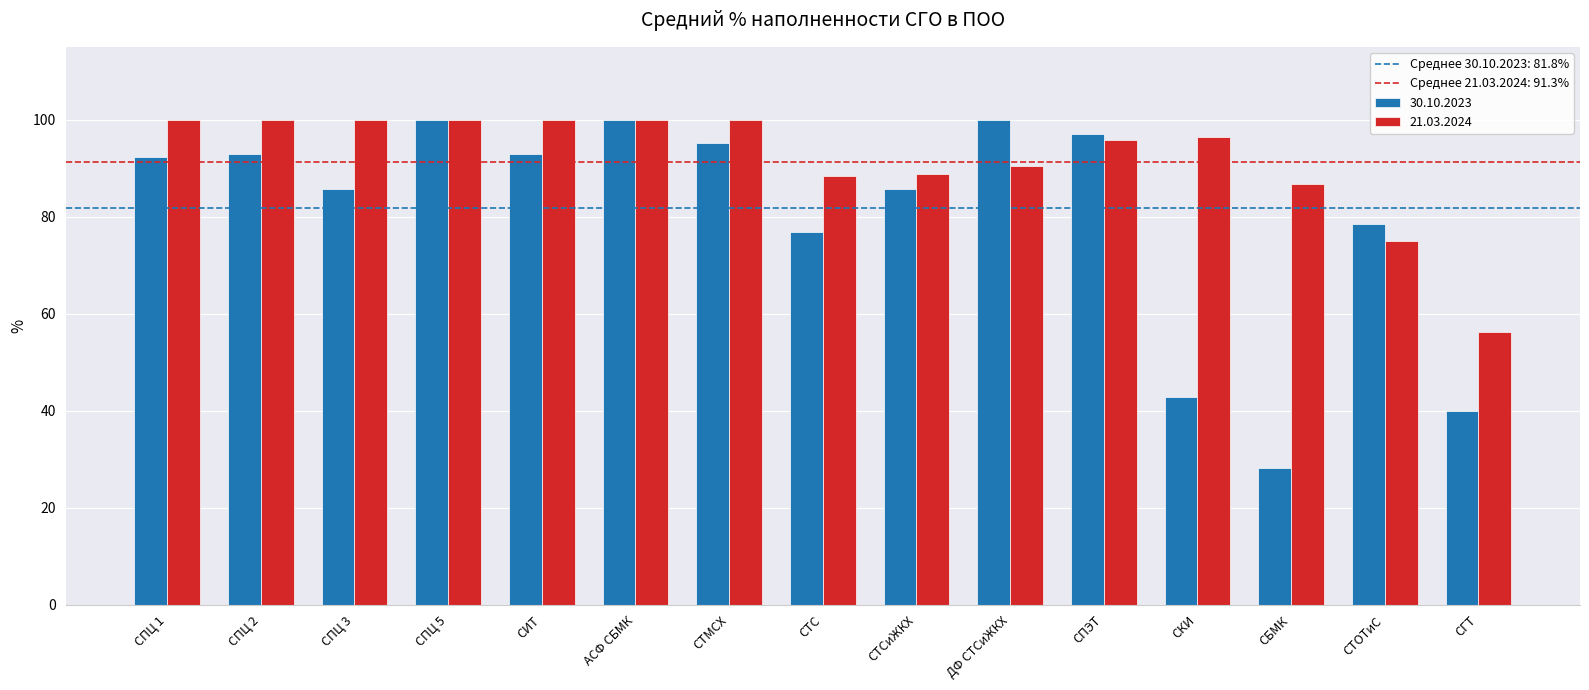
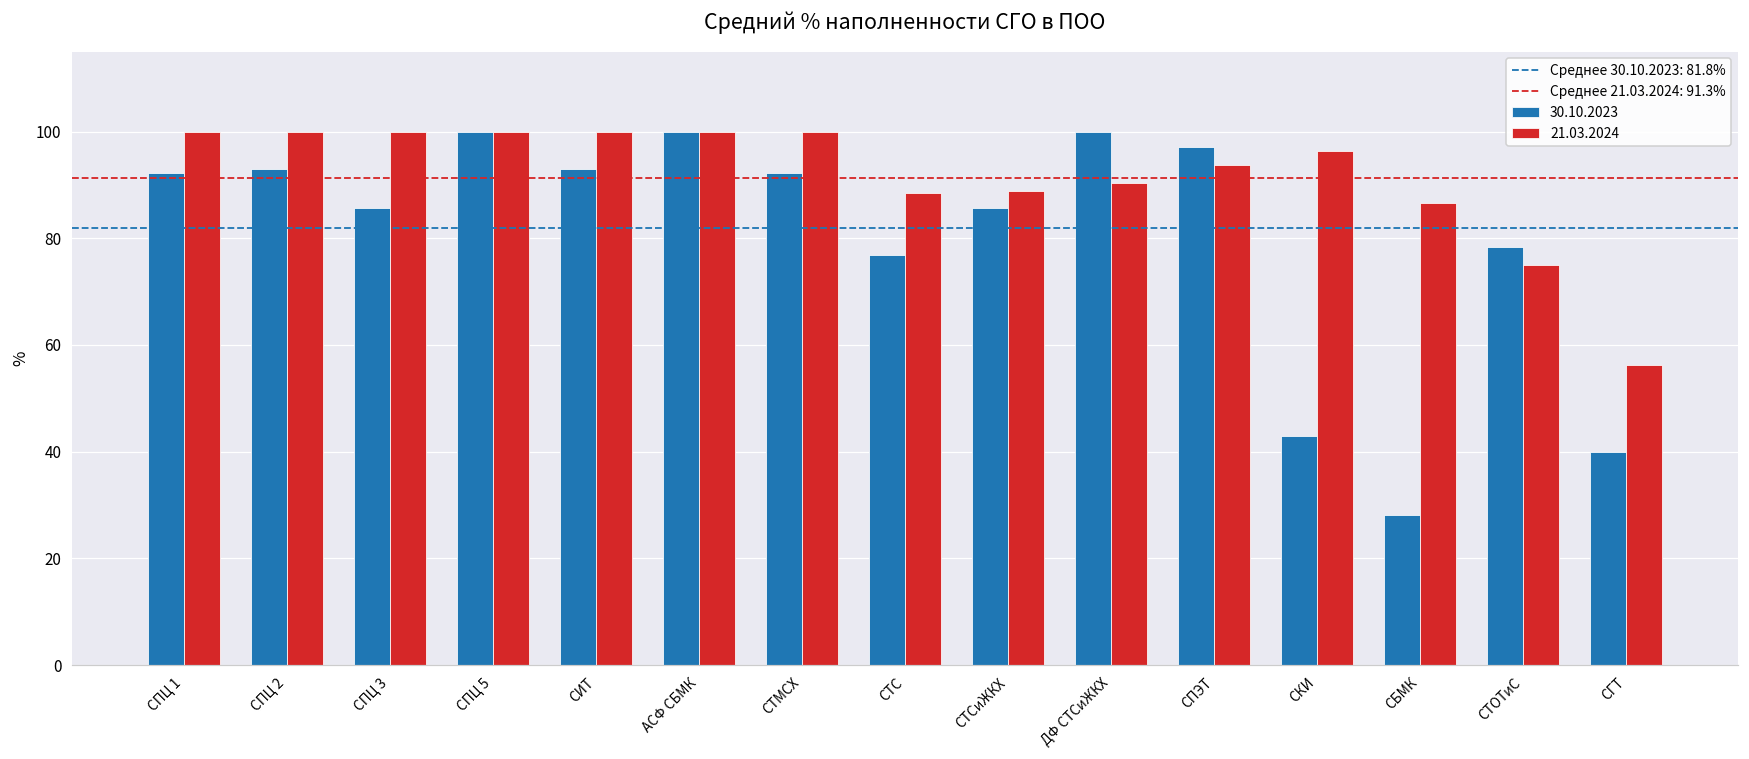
  {
    "30.10.2023": {
      "СПЦ 1": 92,
      "СПЦ 2": 93,
      "СПЦ 3": 86,
      "СПЦ 5": 100,
      "СИТ": 93,
      "АСФ СБМК": 100,
-     "СТМСХ": 95,
+     "СТМСХ": 92,
      "СТС": 77,
      "СТСиЖКХ": 86,
      "ДФ СТСиЖКХ": 100,
      "СПЭТ": 97,
      "СКИ": 43,
      "СБМК": 28,
      "СТОТиС": 78,
      "СГТ": 40
    },
    "21.03.2024": {
      "СПЦ 1": 100,
      "СПЦ 2": 100,
      "СПЦ 3": 100,
      "СПЦ 5": 100,
      "СИТ": 100,
      "АСФ СБМК": 100,
      "СТМСХ": 100,
      "СТС": 88,
      "СТСиЖКХ": 89,
      "ДФ СТСиЖКХ": 90,
-     "СПЭТ": 96,
+     "СПЭТ": 94,
      "СКИ": 96,
      "СБМК": 87,
      "СТОТиС": 75,
      "СГТ": 56
    }
  }
